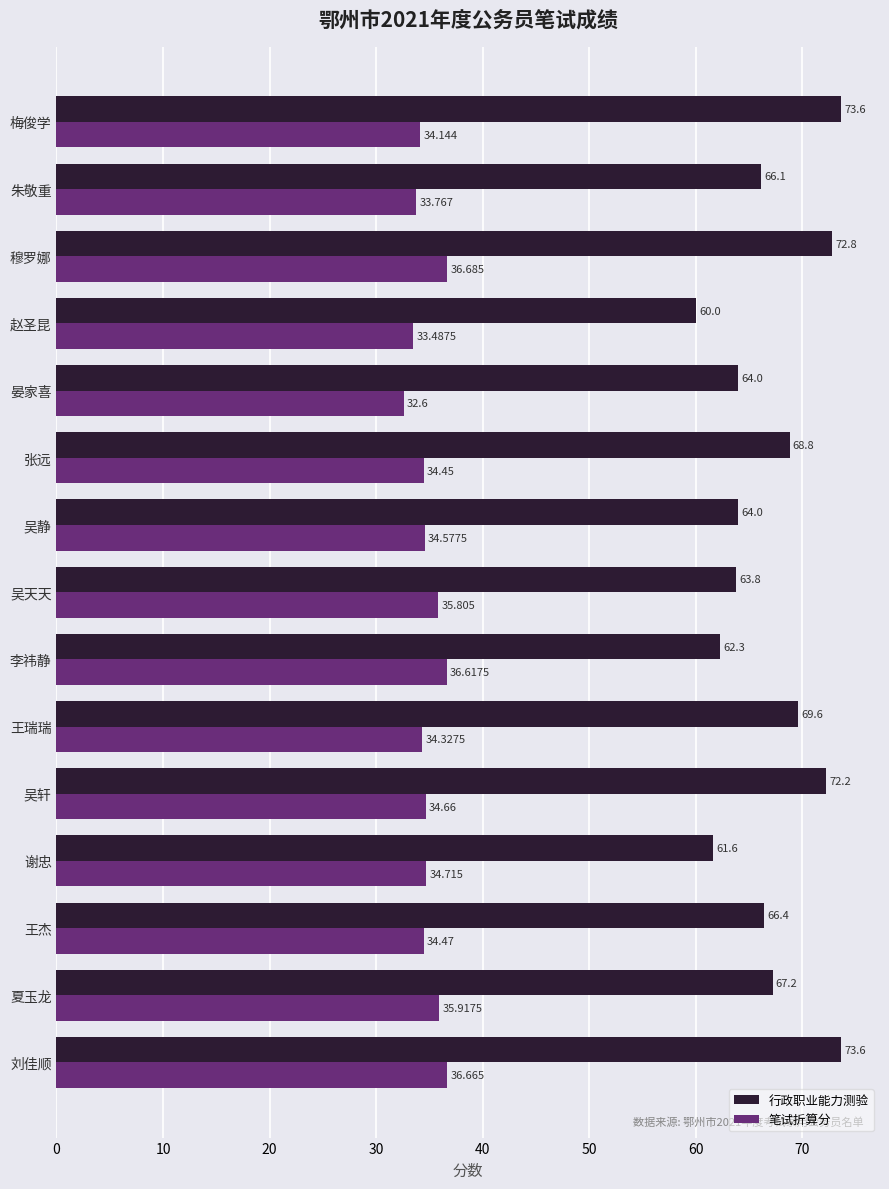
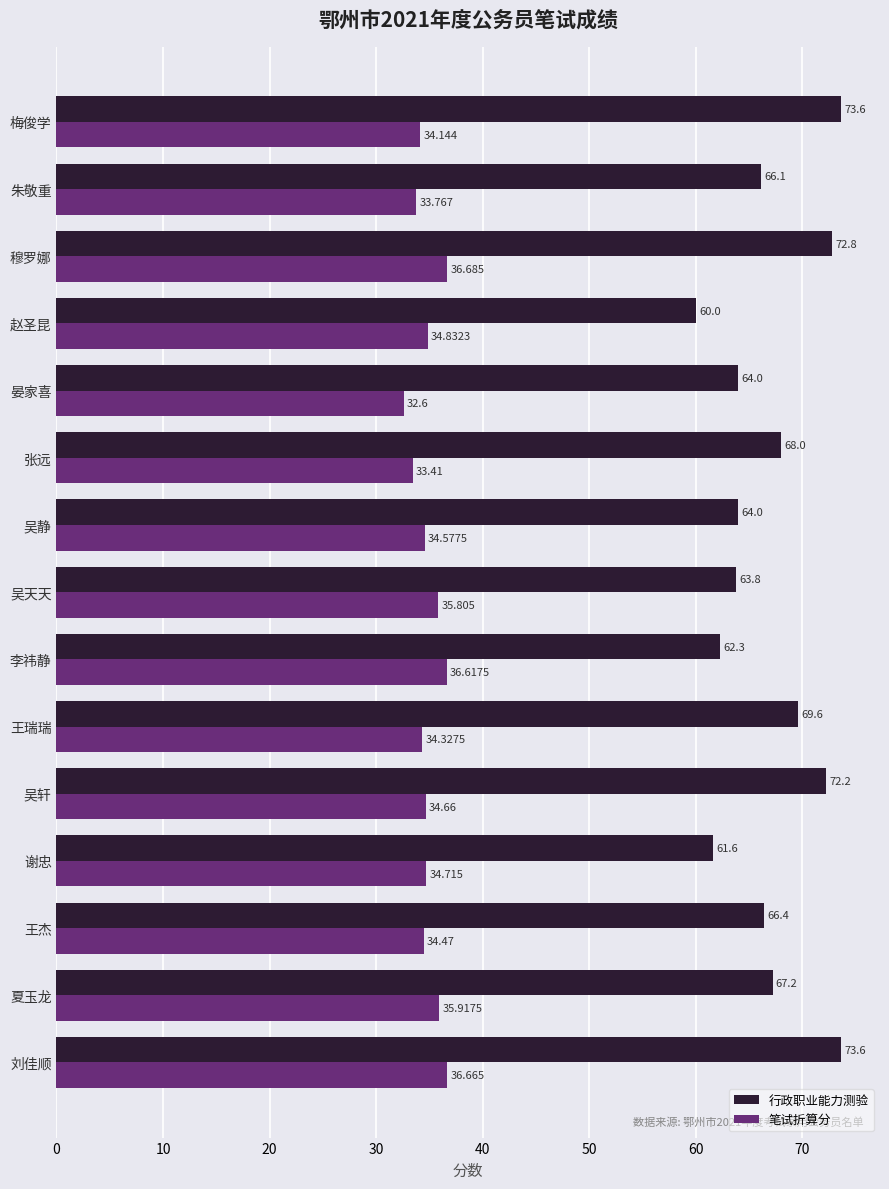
  {
    "行政职业能力测验": {
      "梅俊学": 73.6,
      "朱敬重": 66.1,
      "穆罗娜": 72.8,
      "赵圣昆": 60.0,
      "晏家喜": 64.0,
-     "张远": 68.8,
+     "张远": 68.0,
      "吴静": 64.0,
      "吴天天": 63.8,
      "李祎静": 62.3,
      "王瑞瑞": 69.6,
      "吴轩": 72.2,
      "谢忠": 61.6,
      "王杰": 66.4,
      "夏玉龙": 67.2,
      "刘佳顺": 73.6
    },
    "笔试折算分": {
      "梅俊学": 34.144,
      "朱敬重": 33.767,
      "穆罗娜": 36.685,
-     "赵圣昆": 33.4875,
+     "赵圣昆": 34.8323,
      "晏家喜": 32.6,
-     "张远": 34.45,
+     "张远": 33.41,
      "吴静": 34.5775,
      "吴天天": 35.805,
      "李祎静": 36.6175,
      "王瑞瑞": 34.3275,
      "吴轩": 34.66,
      "谢忠": 34.715,
      "王杰": 34.47,
      "夏玉龙": 35.9175,
      "刘佳顺": 36.665
    }
  }
